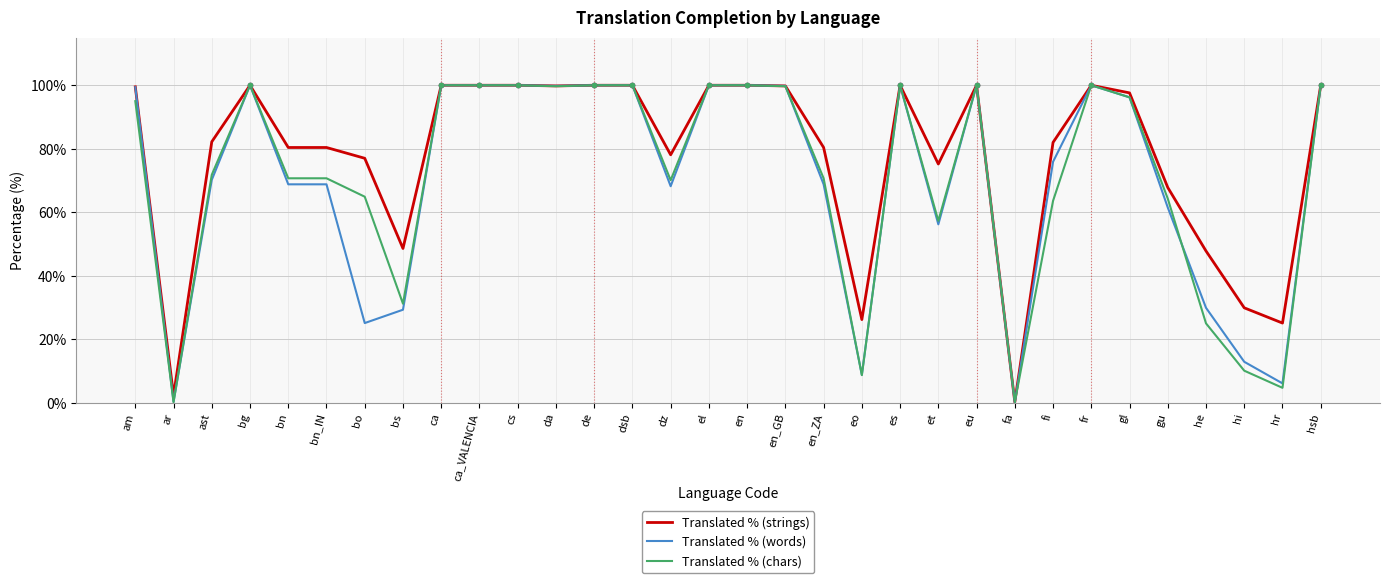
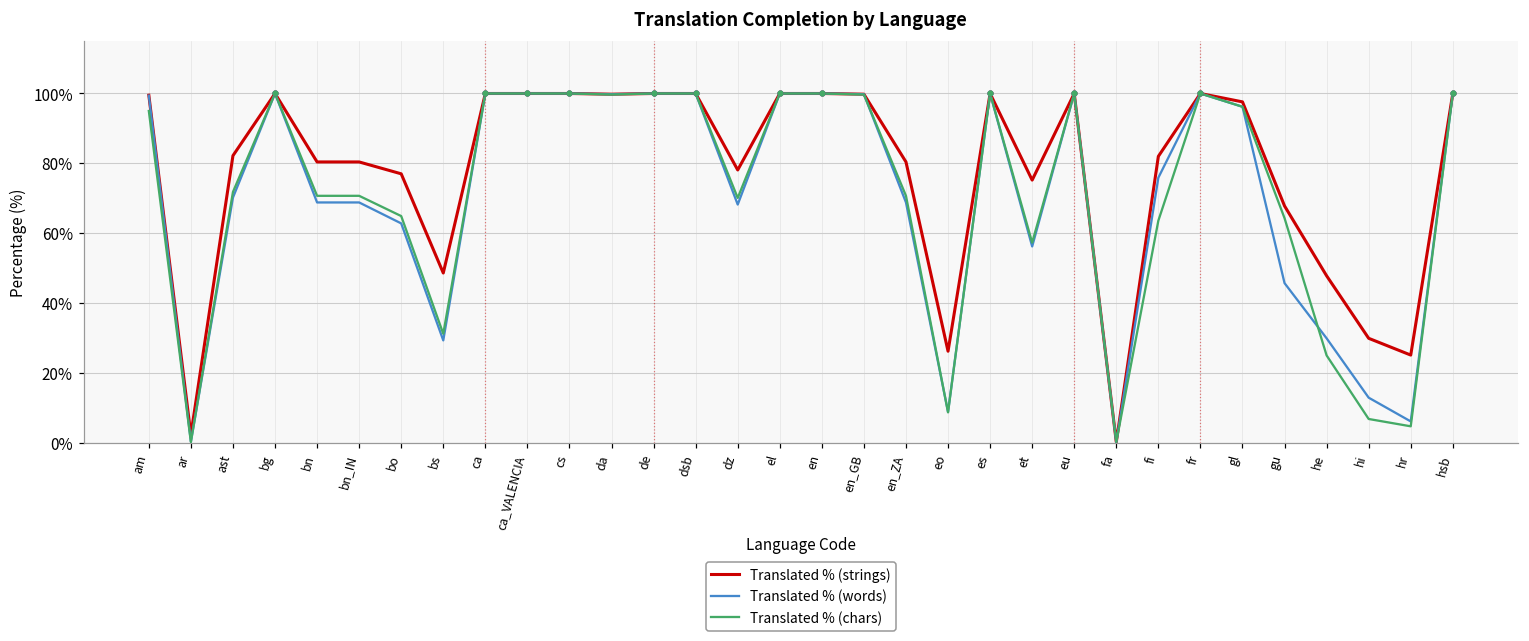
  {
    "Translated % (words)": {
      "ast": "70%",
      "bn": "69%",
      "bn_IN": "69%",
-     "bo": "25%",
+     "bo": "63%",
      "bs": "29%",
      "dz": "68%",
      "en_ZA": "69%",
      "et": "56%",
      "fi": "76%",
-     "gu": "62%",
+     "gu": "46%",
      "he": "30%",
      "hi": "13%",
      "hr": "6%"
    },
    "Translated % (chars)": {
      "am": "95%",
      "ast": "72%",
      "bn": "71%",
      "bn_IN": "71%",
      "bo": "65%",
      "bs": "31%",
      "dz": "70%",
      "en_ZA": "71%",
      "et": "57%",
      "fi": "64%",
      "gu": "64%",
      "he": "25%",
-     "hi": "10%",
+     "hi": "7%",
      "hr": "5%"
    }
  }
